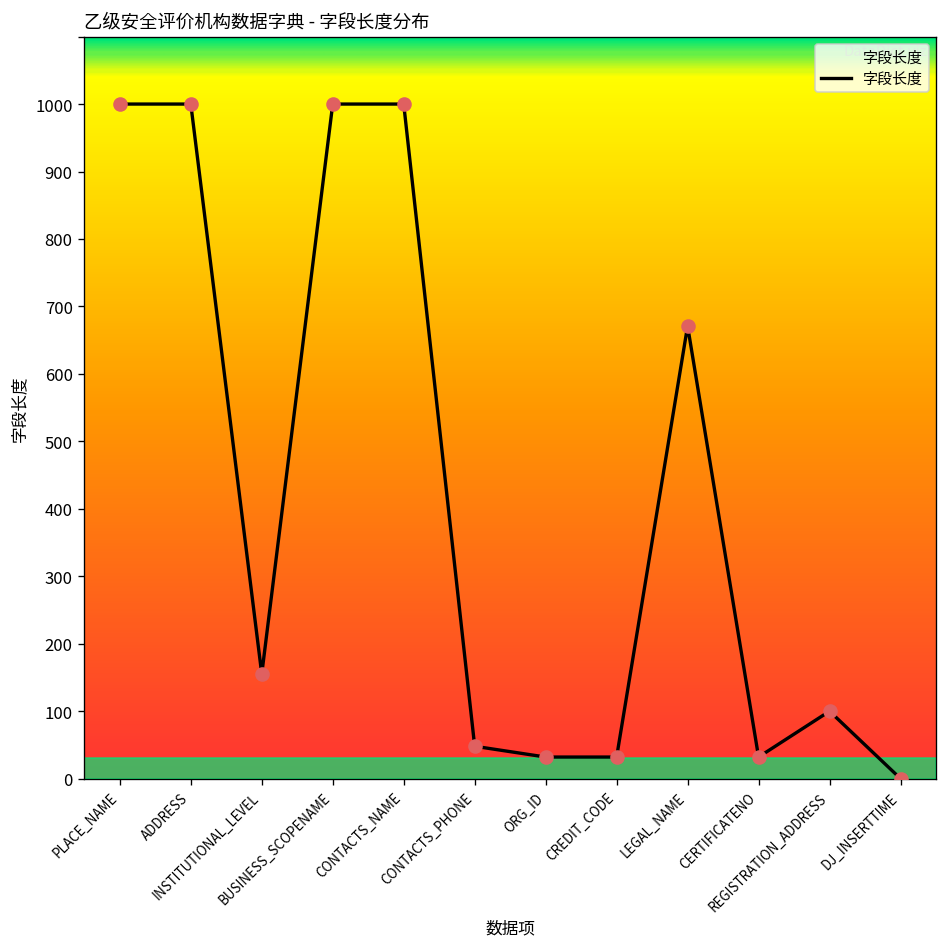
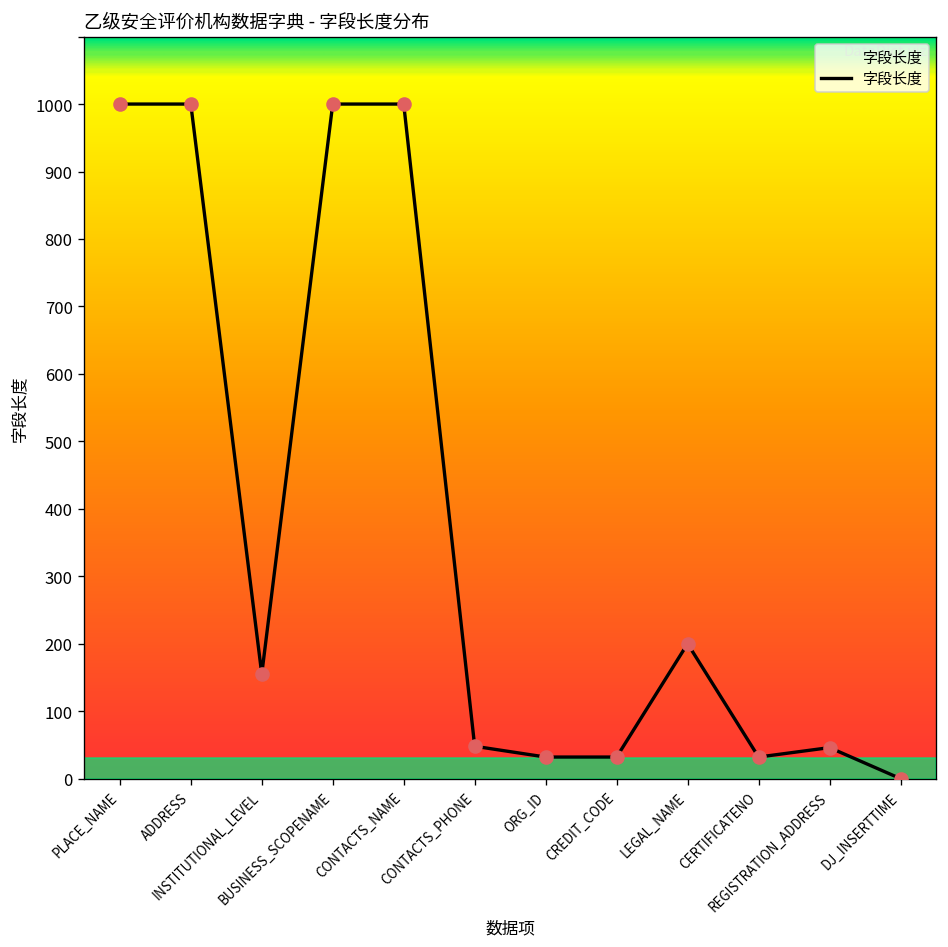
  {
    "PLACE_NAME": 1000,
    "ADDRESS": 1000,
    "INSTITUTIONAL_LEVEL": 160,
    "BUSINESS_SCOPENAME": 1000,
    "CONTACTS_NAME": 1000,
    "CONTACTS_PHONE": 50,
    "ORG_ID": 30,
    "CREDIT_CODE": 30,
-   "LEGAL_NAME": 670,
+   "LEGAL_NAME": 200,
    "CERTIFICATENO": 30,
-   "REGISTRATION_ADDRESS": 100
+   "REGISTRATION_ADDRESS": 50
  }
